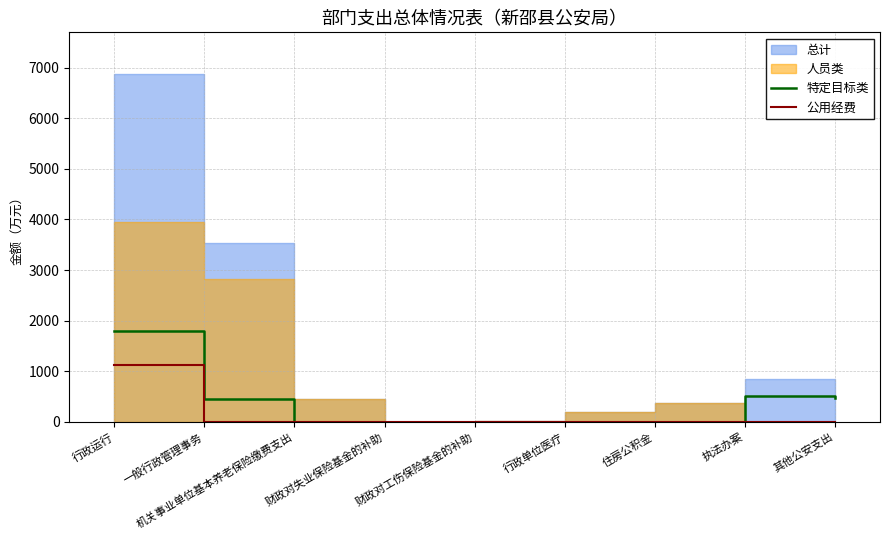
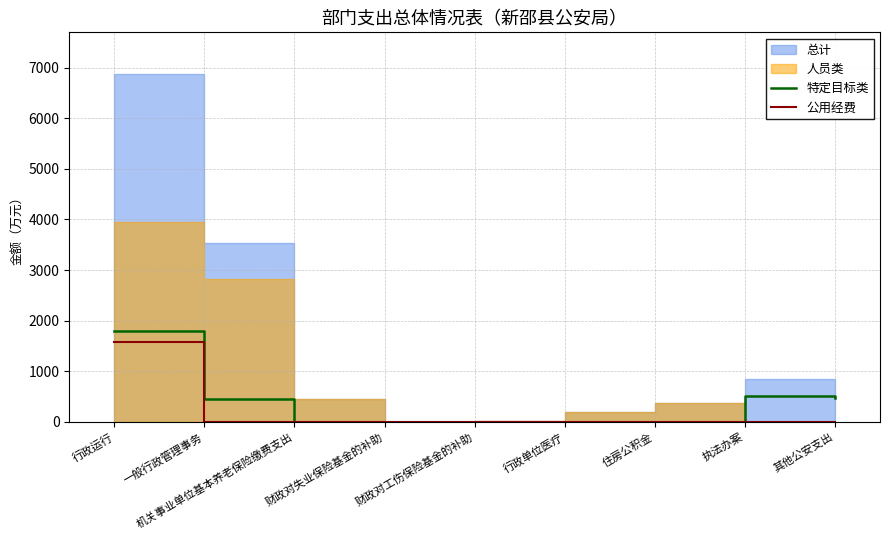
  {
    "特定目标类": {
      "行政运行": 1800,
      "一般行政管理事务": 500,
      "执法办案": 500,
      "其他公安支出": 500
    },
    "公用经费": {
-     "行政运行": 1100,
+     "行政运行": 1600,
      "一般行政管理事务": 0
    }
  }
